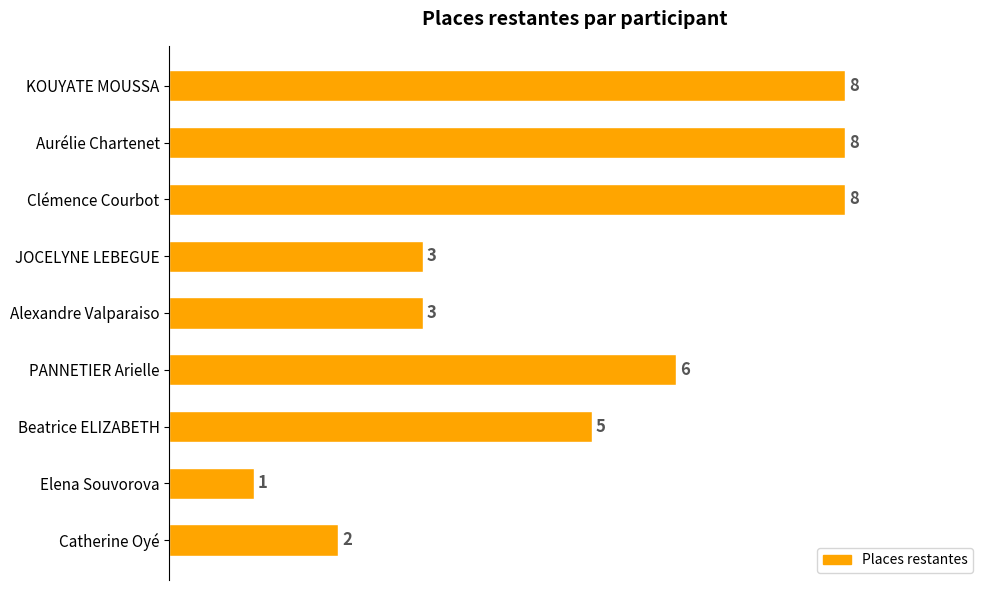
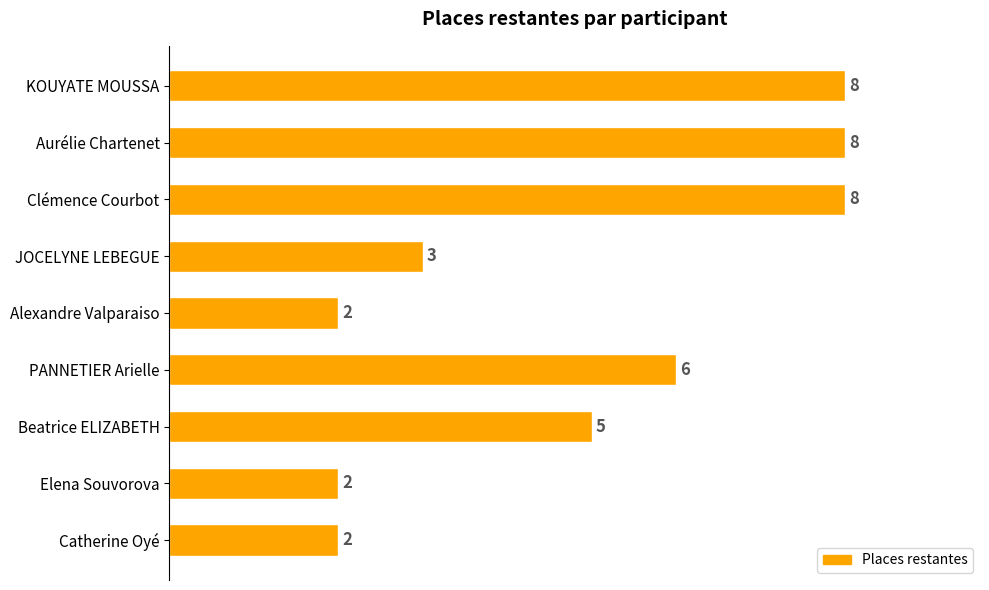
  {
    "KOUYATE MOUSSA": 8,
    "Aurélie Chartenet": 8,
    "Clémence Courbot": 8,
    "JOCELYNE LEBEGUE": 3,
-   "Alexandre Valparaiso": 3,
+   "Alexandre Valparaiso": 2,
    "PANNETIER Arielle": 6,
    "Beatrice ELIZABETH": 5,
-   "Elena Souvorova": 1,
+   "Elena Souvorova": 2,
    "Catherine Oyé": 2
  }
